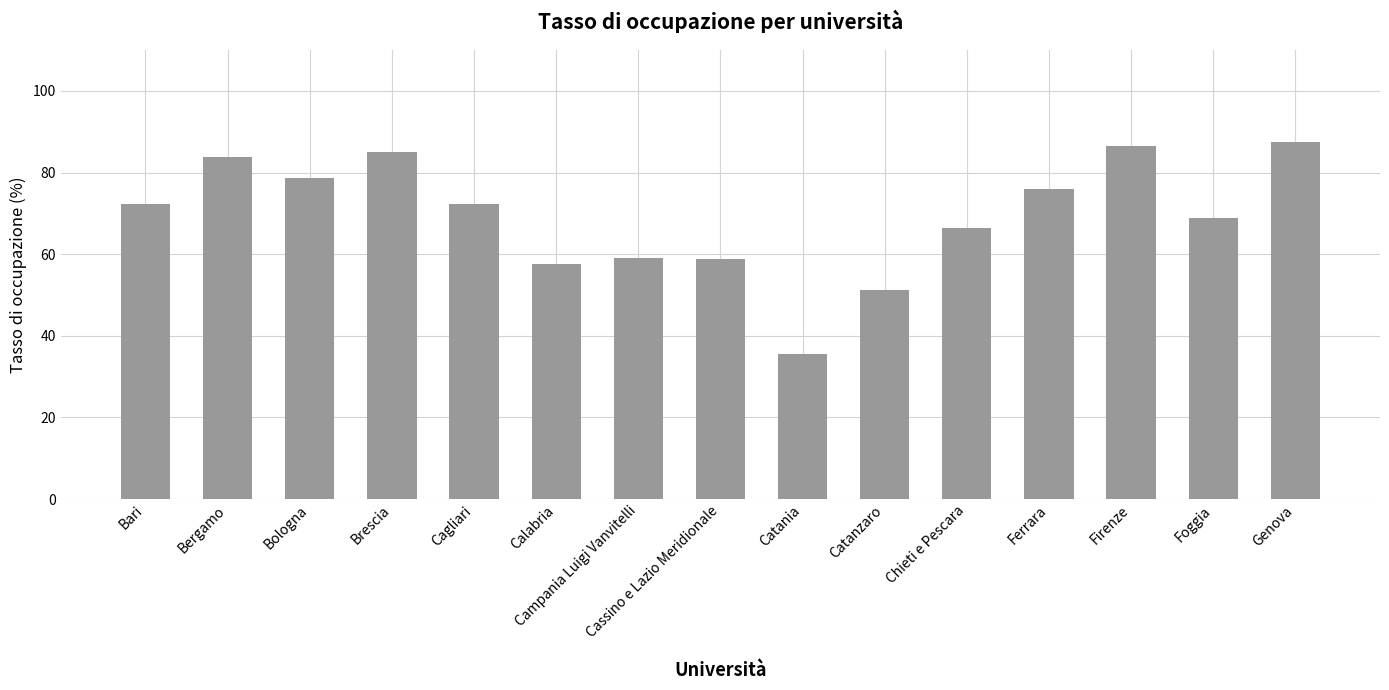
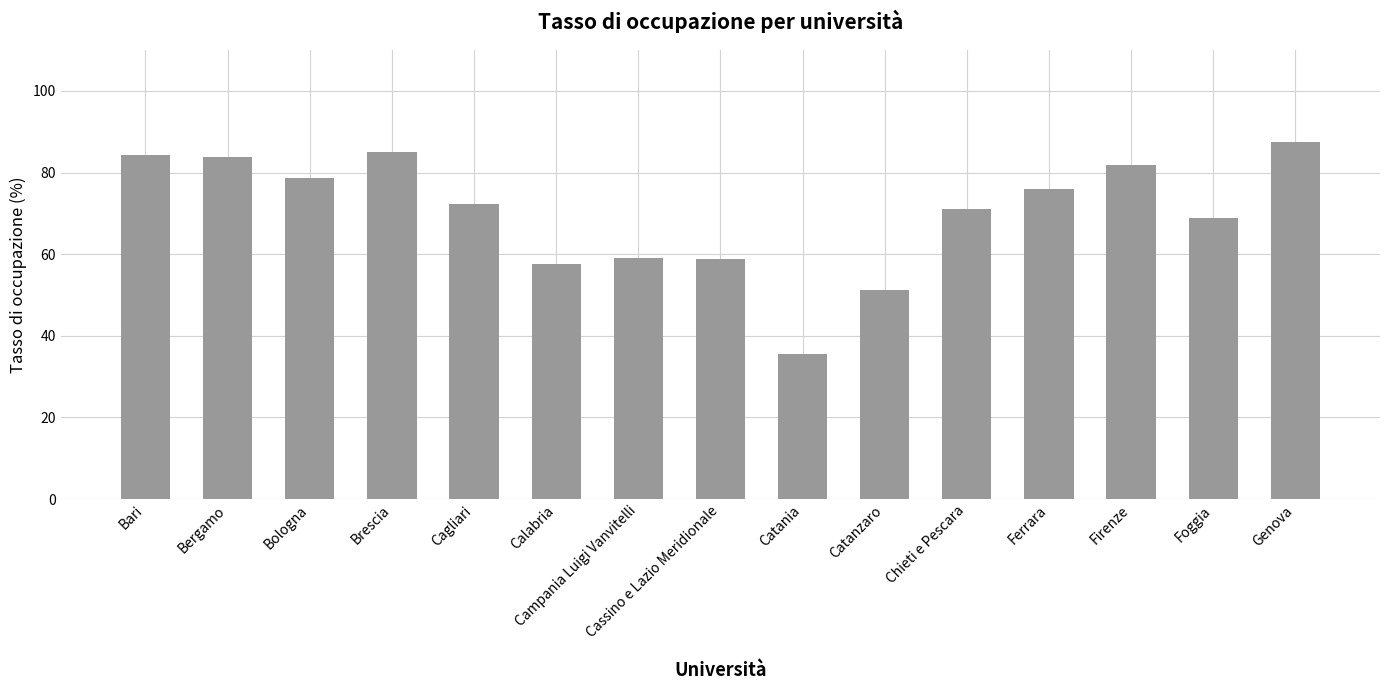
  {
-   "Bari": 72,
+   "Bari": 84,
    "Bergamo": 84,
    "Bologna": 79,
    "Brescia": 85,
    "Cagliari": 72,
    "Calabria": 58,
    "Campania Luigi Vanvitelli": 59,
    "Cassino e Lazio Meridionale": 59,
    "Catania": 36,
    "Catanzaro": 51,
-   "Chieti e Pescara": 66,
+   "Chieti e Pescara": 71,
    "Ferrara": 76,
-   "Firenze": 86,
+   "Firenze": 82,
    "Foggia": 69,
    "Genova": 87
  }
